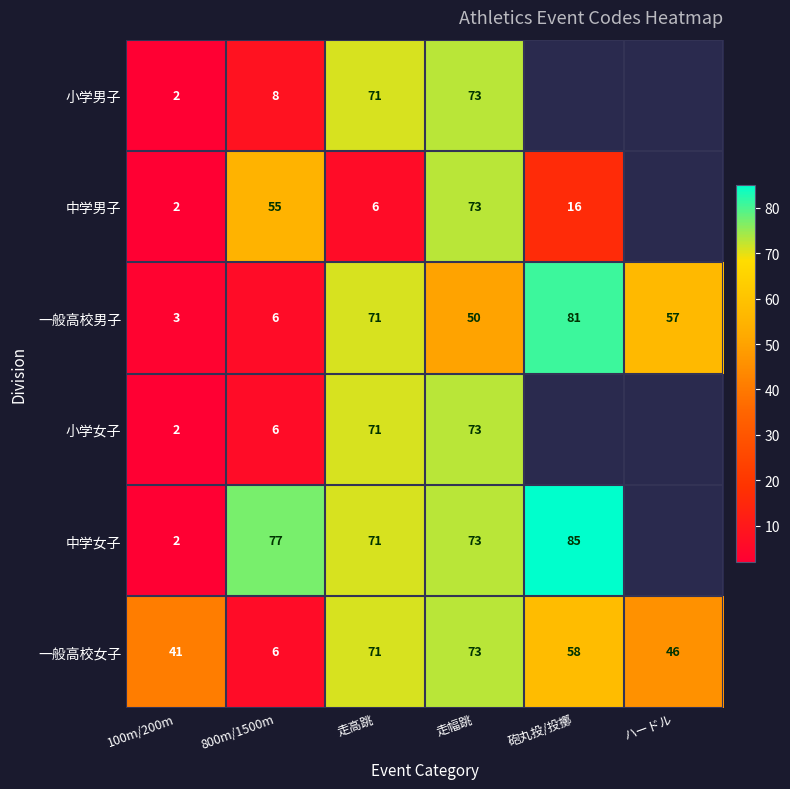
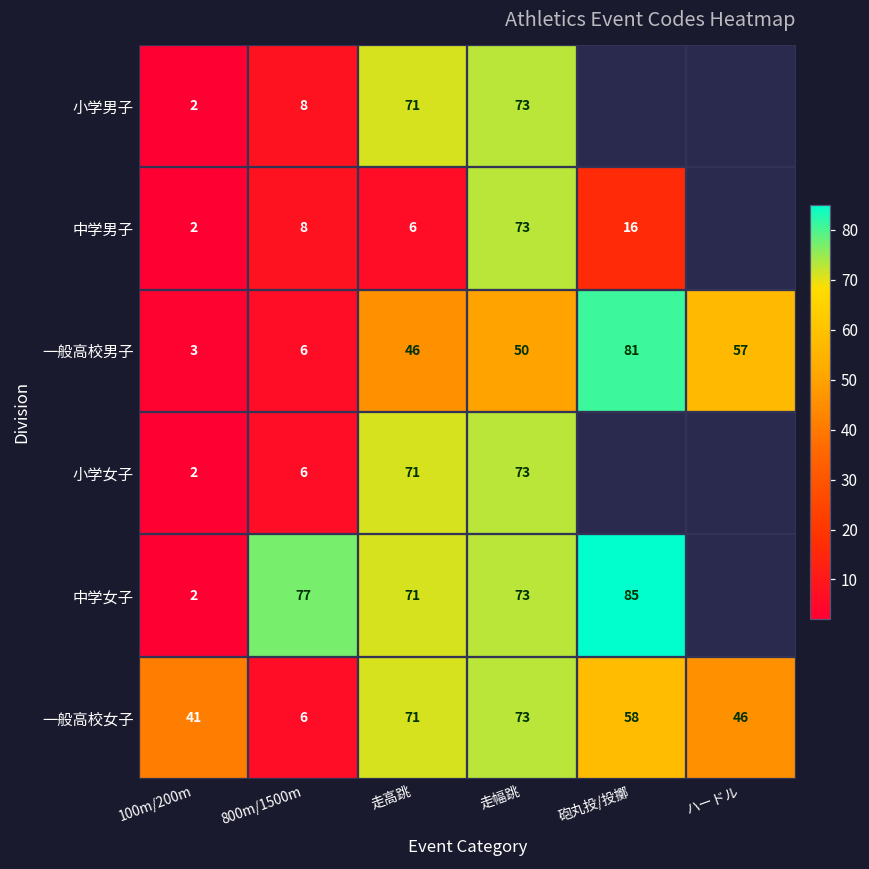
  {
    "小学男子": {
      "100m/200m": 2,
      "800m/1500m": 8,
      "走高跳": 71,
      "走幅跳": 73
    },
    "中学男子": {
      "100m/200m": 2,
-     "800m/1500m": 55,
+     "800m/1500m": 8,
      "走高跳": 6,
      "走幅跳": 73,
      "砲丸投/投擲": 16
    },
    "一般高校男子": {
      "100m/200m": 3,
      "800m/1500m": 6,
-     "走高跳": 71,
+     "走高跳": 46,
      "走幅跳": 50,
      "砲丸投/投擲": 81,
      "ハードル": 57
    },
    "小学女子": {
      "100m/200m": 2,
      "800m/1500m": 6,
      "走高跳": 71,
      "走幅跳": 73
    },
    "中学女子": {
      "100m/200m": 2,
      "800m/1500m": 77,
      "走高跳": 71,
      "走幅跳": 73,
      "砲丸投/投擲": 85
    },
    "一般高校女子": {
      "100m/200m": 41,
      "800m/1500m": 6,
      "走高跳": 71,
      "走幅跳": 73,
      "砲丸投/投擲": 58,
      "ハードル": 46
    }
  }
